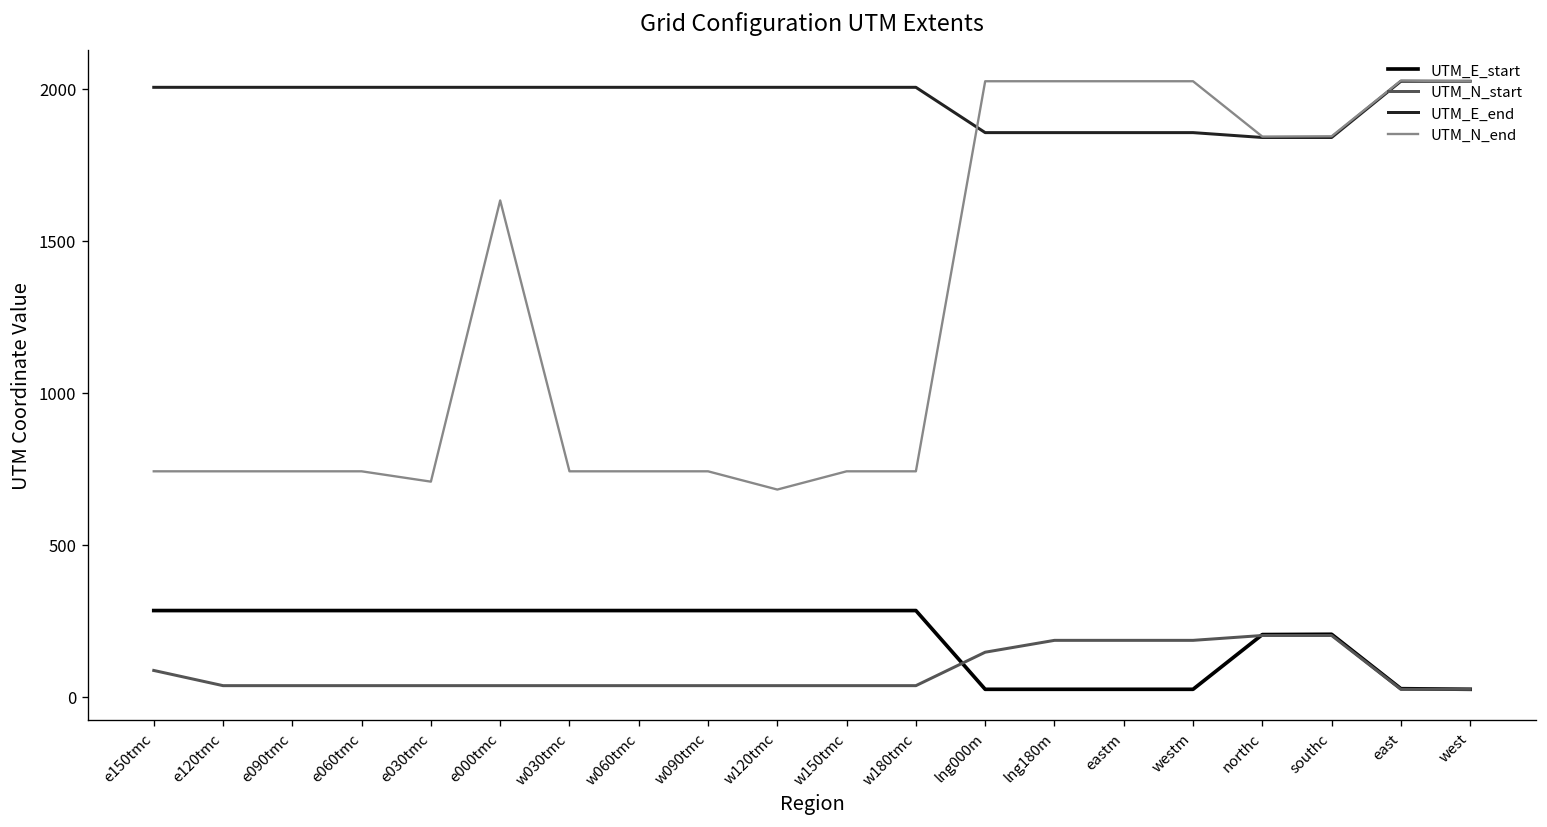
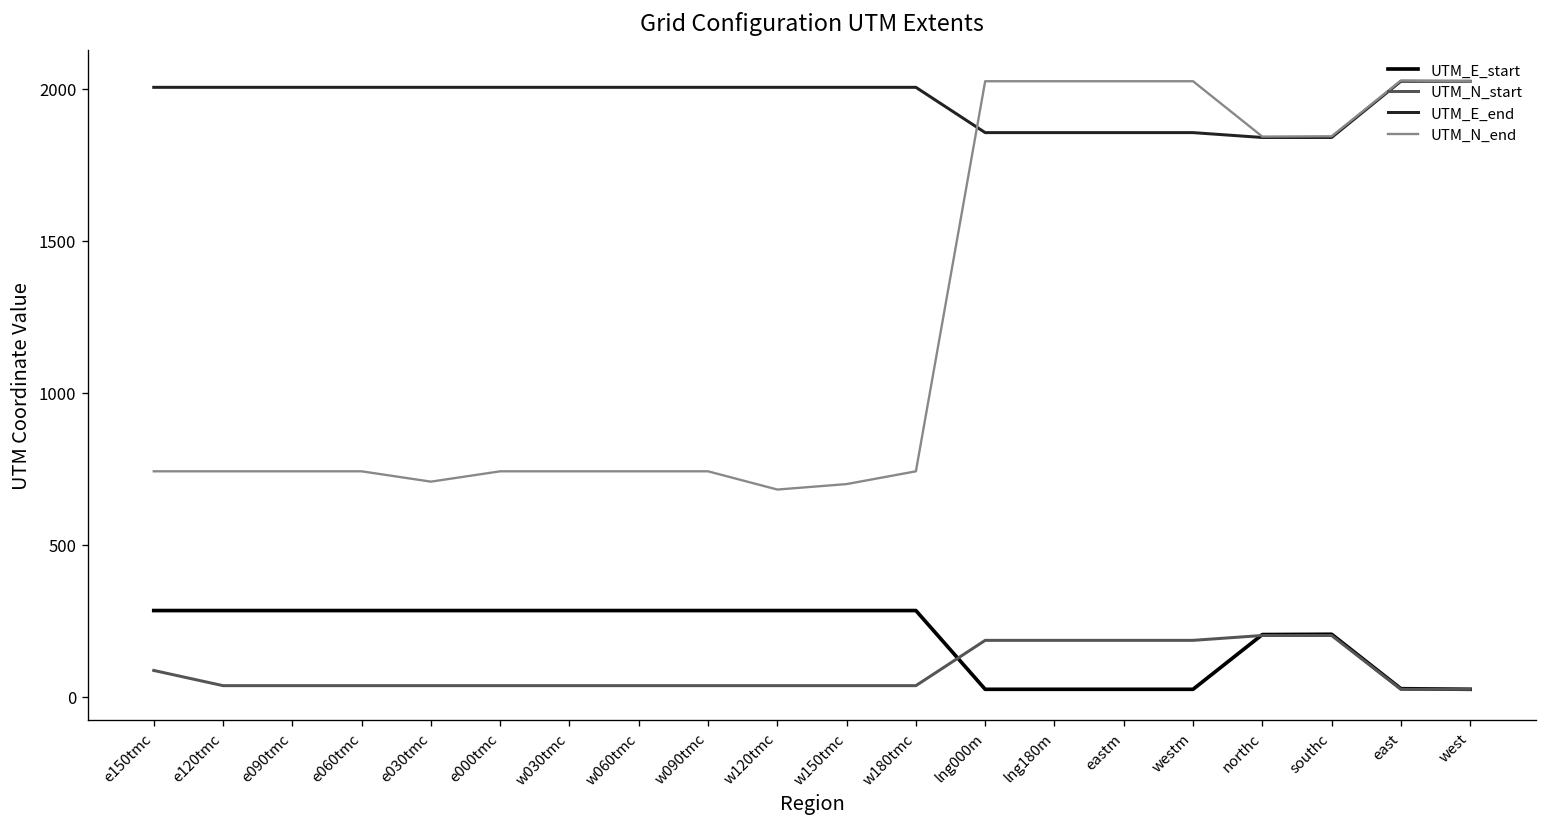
  {
    "UTM_N_start": {
      "e150tmc": 90,
      "e120tmc": 40,
      "e090tmc": 40,
      "e060tmc": 40,
      "e030tmc": 40,
      "e000tmc": 40,
      "w030tmc": 40,
      "w060tmc": 40,
      "w090tmc": 40,
      "w120tmc": 40,
      "w150tmc": 40,
      "w180tmc": 40,
-     "lng000m": 150,
+     "lng000m": 190,
      "lng180m": 190,
      "eastm": 190,
      "westm": 190
    },
    "UTM_N_end": {
      "e150tmc": 740,
      "e120tmc": 740,
      "e090tmc": 740,
      "e060tmc": 740,
      "e030tmc": 710,
-     "e000tmc": 1630,
+     "e000tmc": 740,
      "w030tmc": 740,
      "w060tmc": 740,
      "w090tmc": 740,
      "w120tmc": 680,
-     "w150tmc": 740,
+     "w150tmc": 700,
      "w180tmc": 740,
      "lng000m": 2020,
      "lng180m": 2020,
      "eastm": 2020,
      "westm": 2020
    }
  }
